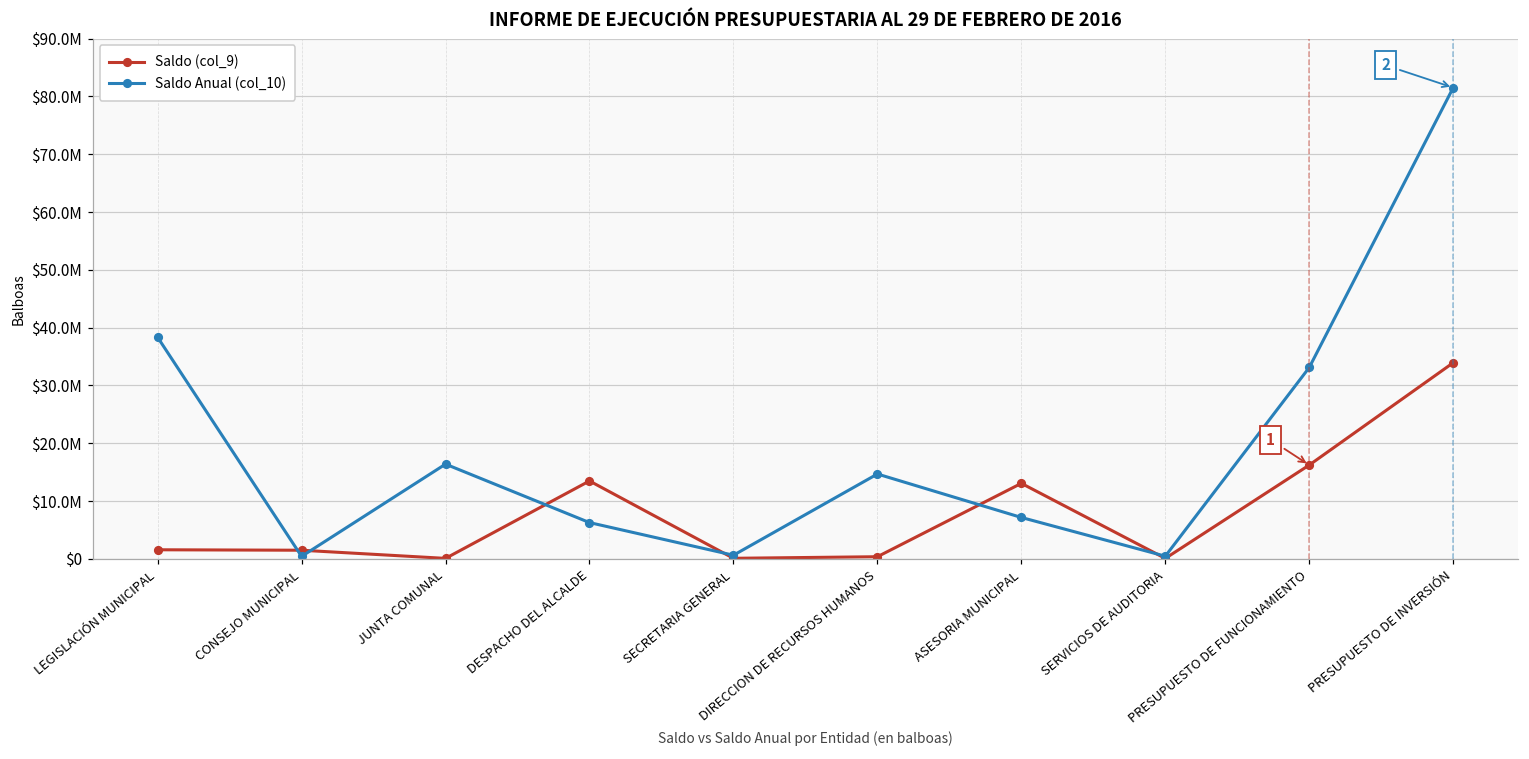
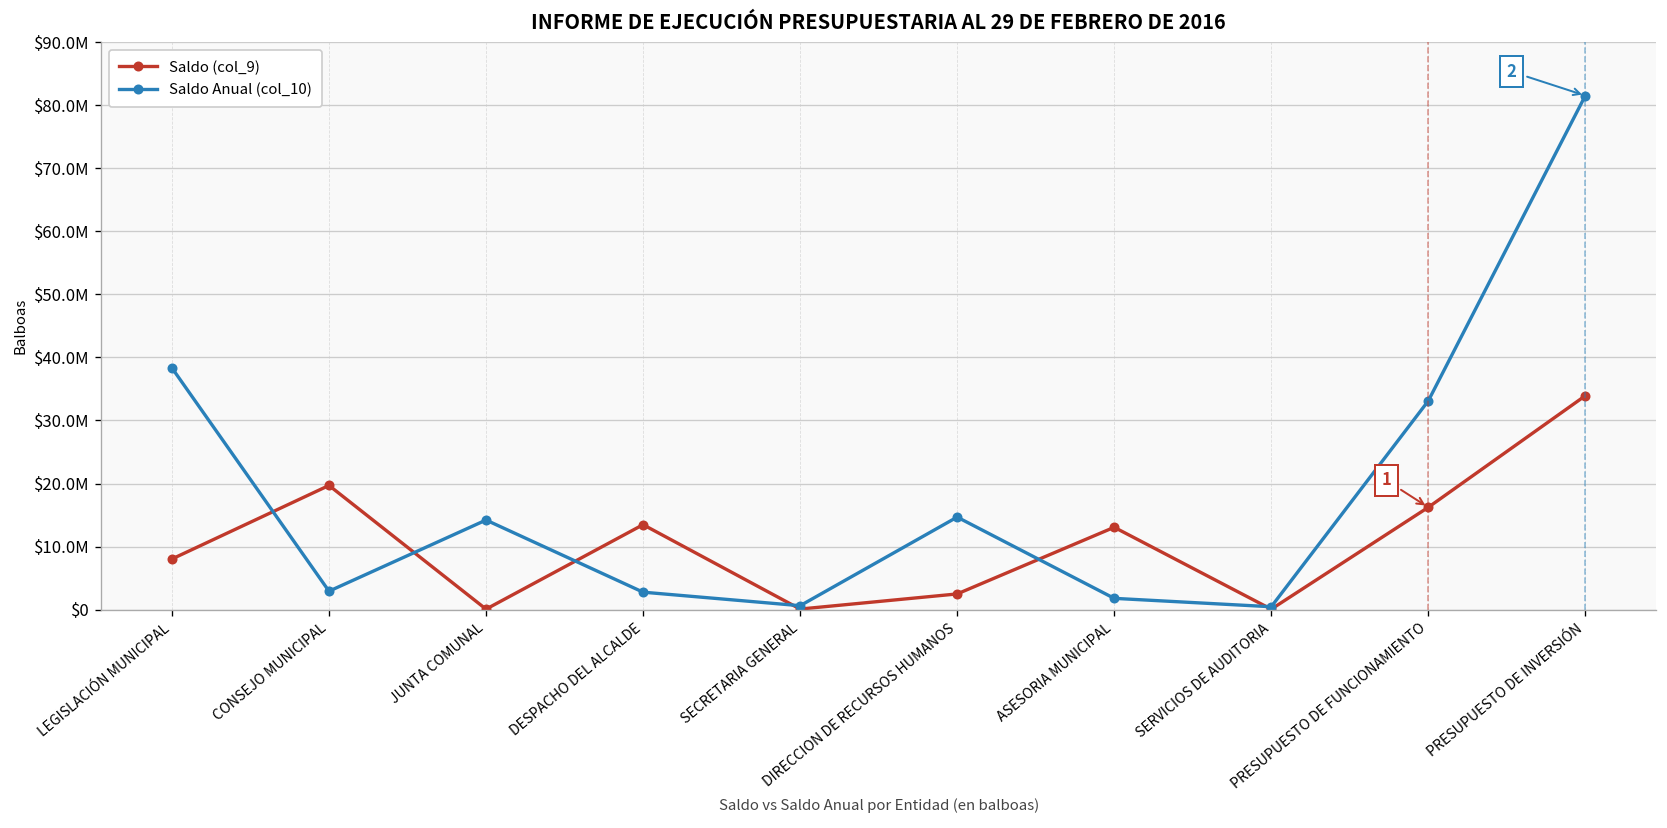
  {
    "Saldo (col_9)": {
-     "LEGISLACIÓN MUNICIPAL": "$2000000",
-     "CONSEJO MUNICIPAL": "$1000000",
+     "LEGISLACIÓN MUNICIPAL": "$8000000",
+     "CONSEJO MUNICIPAL": "$20000000",
      "JUNTA COMUNAL": "$0",
      "DESPACHO DEL ALCALDE": "$13000000",
      "SECRETARIA GENERAL": "$0",
-     "DIRECCION DE RECURSOS HUMANOS": "$0",
+     "DIRECCION DE RECURSOS HUMANOS": "$2000000",
      "ASESORIA MUNICIPAL": "$13000000",
      "PRESUPUESTO DE INVERSIÓN": "$34000000"
    },
    "Saldo Anual (col_10)": {
      "LEGISLACIÓN MUNICIPAL": "$38000000",
-     "CONSEJO MUNICIPAL": "$0",
-     "JUNTA COMUNAL": "$16000000",
-     "DESPACHO DEL ALCALDE": "$6000000",
+     "CONSEJO MUNICIPAL": "$3000000",
+     "JUNTA COMUNAL": "$14000000",
+     "DESPACHO DEL ALCALDE": "$3000000",
      "SECRETARIA GENERAL": "$1000000",
      "DIRECCION DE RECURSOS HUMANOS": "$15000000",
-     "ASESORIA MUNICIPAL": "$7000000",
+     "ASESORIA MUNICIPAL": "$2000000",
      "PRESUPUESTO DE FUNCIONAMIENTO": "$33000000"
    }
  }
